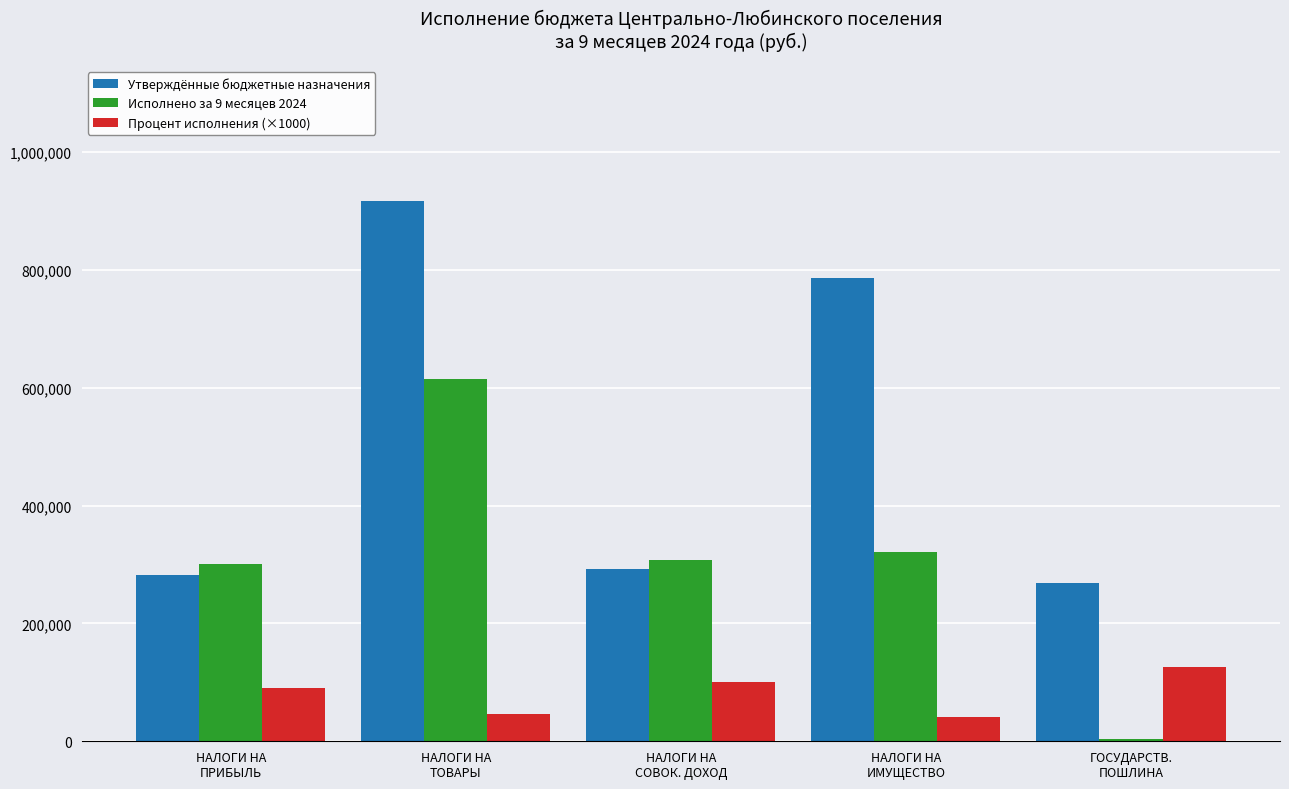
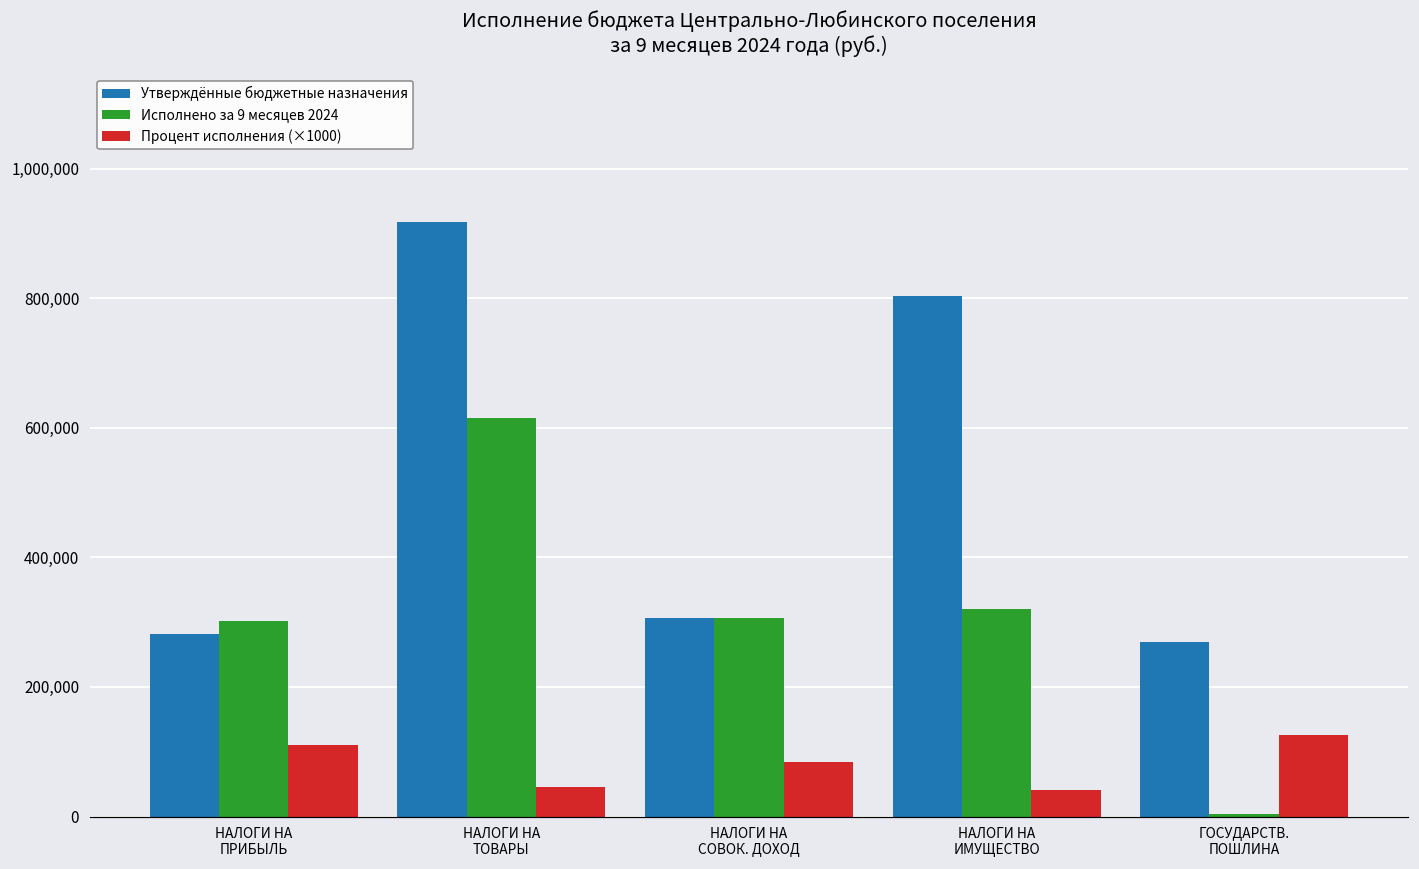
  {
    "Утверждённые бюджетные назначения": {
      "НАЛОГИ НА ПРИБЫЛЬ": "280,000",
      "НАЛОГИ НА ТОВАРЫ": "920,000",
-     "НАЛОГИ НА СОВОК. ДОХОД": "290,000",
-     "НАЛОГИ НА ИМУЩЕСТВО": "790,000",
+     "НАЛОГИ НА СОВОК. ДОХОД": "310,000",
+     "НАЛОГИ НА ИМУЩЕСТВО": "800,000",
      "ГОСУДАРСТВ. ПОШЛИНА": "270,000"
    },
    "Исполнено за 9 месяцев 2024": {
      "НАЛОГИ НА ПРИБЫЛЬ": "300,000",
      "НАЛОГИ НА ТОВАРЫ": "620,000",
      "НАЛОГИ НА СОВОК. ДОХОД": "310,000",
      "НАЛОГИ НА ИМУЩЕСТВО": "320,000"
    },
    "Процент исполнения (×1000)": {
-     "НАЛОГИ НА ПРИБЫЛЬ": "90,000",
+     "НАЛОГИ НА ПРИБЫЛЬ": "110,000",
      "НАЛОГИ НА ТОВАРЫ": "50,000",
-     "НАЛОГИ НА СОВОК. ДОХОД": "100,000",
+     "НАЛОГИ НА СОВОК. ДОХОД": "80,000",
      "НАЛОГИ НА ИМУЩЕСТВО": "40,000",
      "ГОСУДАРСТВ. ПОШЛИНА": "130,000"
    }
  }
